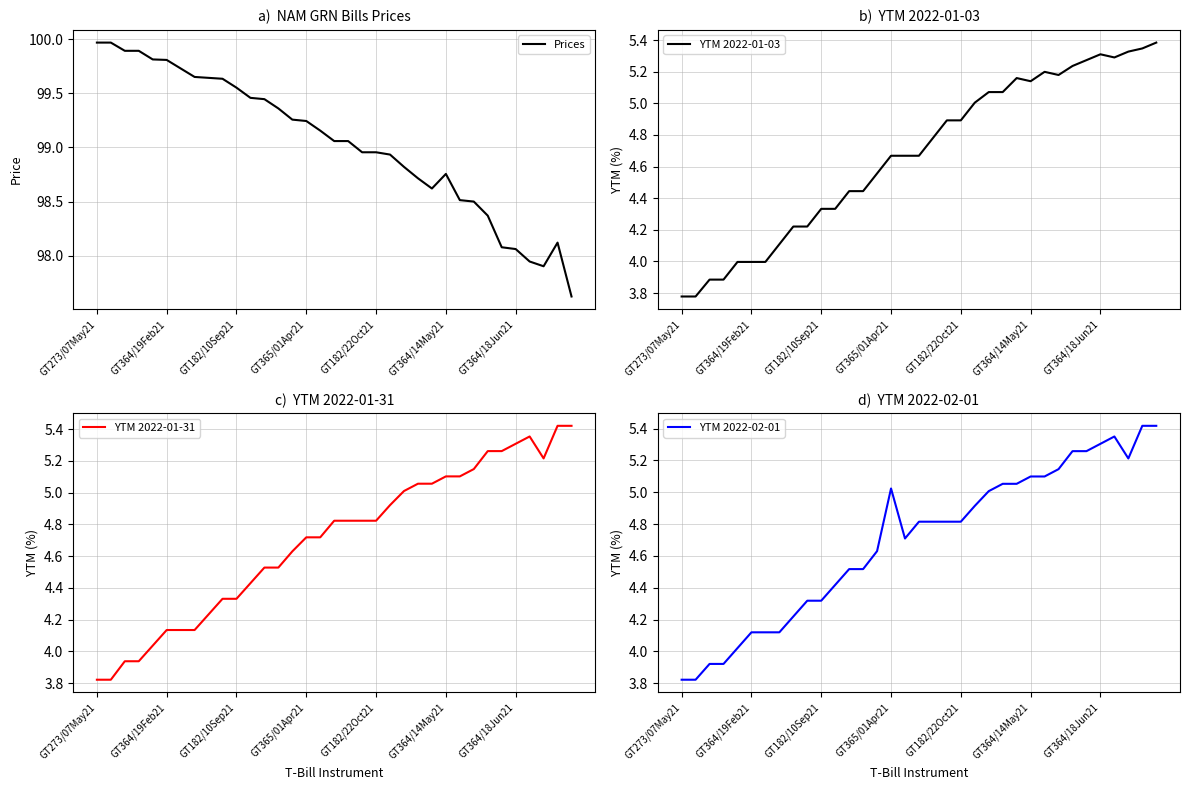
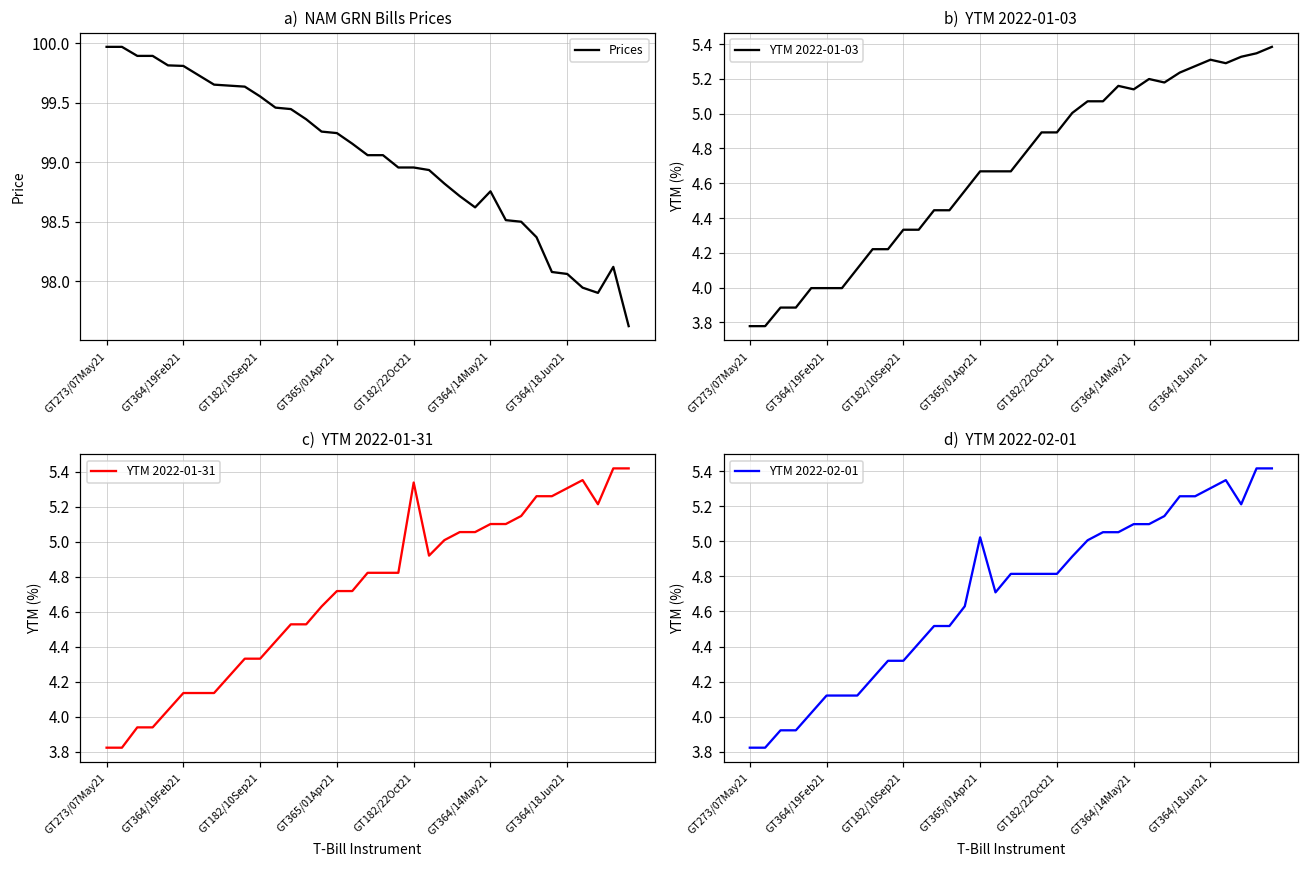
  {
    "a) NAM GRN Bills Prices": {
      "GT273/07May21": 99.97,
      "GT364/19Feb21": 99.81,
      "GT182/10Sep21": 99.55,
      "GT365/01Apr21": 99.24,
      "GT182/22Oct21": 98.96,
      "GT364/14May21": 98.76,
      "GT364/18Jun21": 98.06
    },
    "b) YTM 2022-01-03": {
      "GT273/07May21": 3.78,
      "GT364/19Feb21": 4.00,
      "GT182/10Sep21": 4.33,
      "GT365/01Apr21": 4.67,
      "GT182/22Oct21": 4.89,
      "GT364/14May21": 5.14,
      "GT364/18Jun21": 5.31
    },
    "c) YTM 2022-01-31": {
      "GT273/07May21": 3.82,
      "GT364/19Feb21": 4.13,
      "GT182/10Sep21": 4.33,
      "GT365/01Apr21": 4.72,
-     "GT182/22Oct21": 4.82,
+     "GT182/22Oct21": 5.34,
      "GT364/14May21": 5.10,
      "GT364/18Jun21": 5.31
    },
    "d) YTM 2022-02-01": {
      "GT273/07May21": 3.82,
      "GT364/19Feb21": 4.12,
      "GT182/10Sep21": 4.32,
      "GT365/01Apr21": 5.02,
      "GT182/22Oct21": 4.81,
      "GT364/14May21": 5.10,
      "GT364/18Jun21": 5.30
    }
  }
